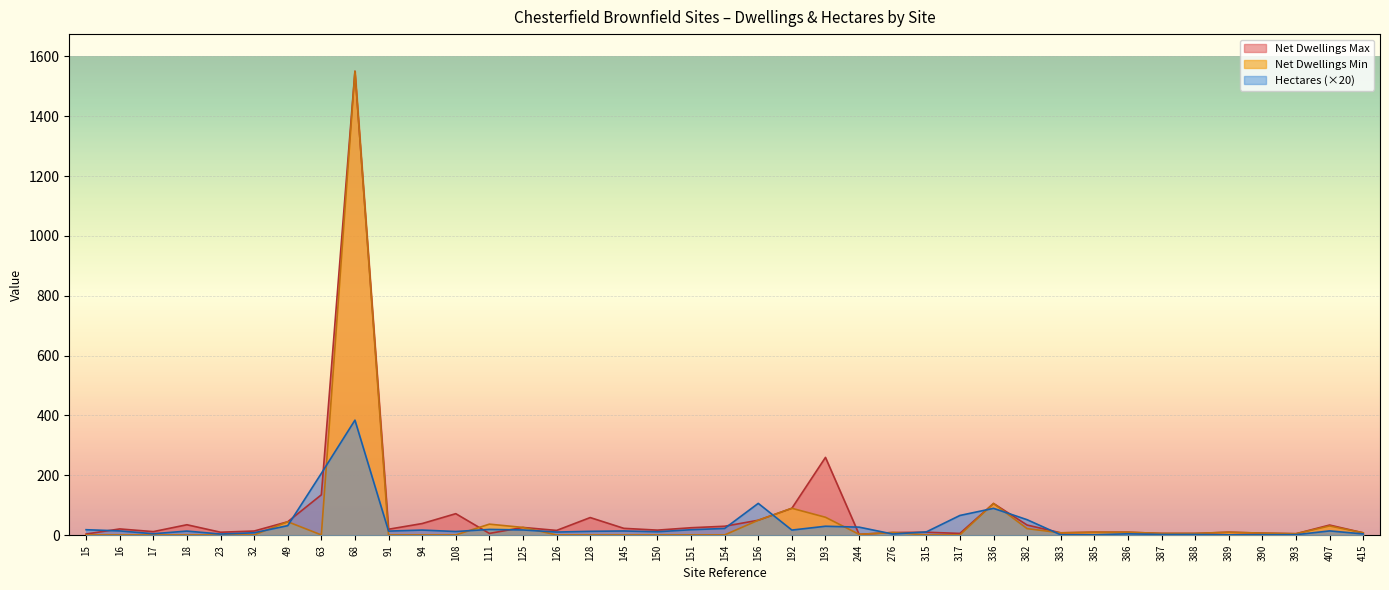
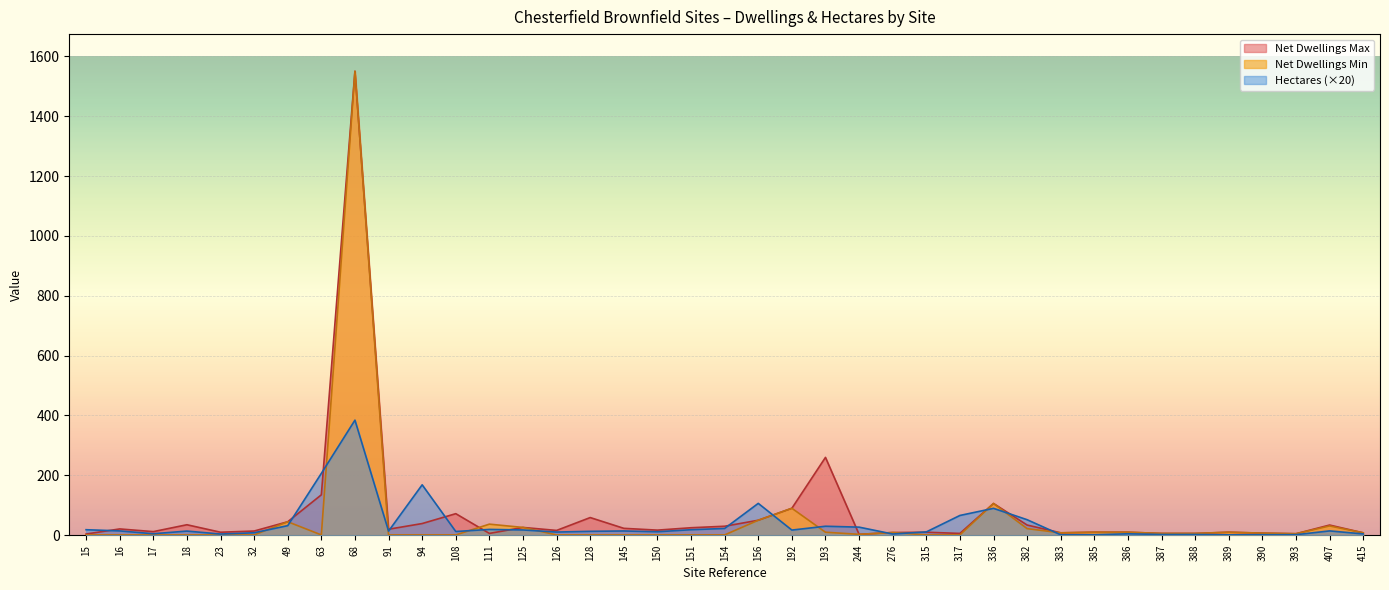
  {
    "Net Dwellings Max": {
      "18": 40,
      "63": 140,
      "94": 40,
      "108": 70,
      "111": 10,
      "128": 60,
      "145": 20,
      "193": 260,
      "382": 30
    },
    "Net Dwellings Min": {
      "16": 0,
      "18": 0,
      "63": 0,
      "91": 0,
      "94": 0,
      "108": 0,
      "111": 40,
      "126": 0,
      "128": 0,
      "145": 0,
      "150": 0,
      "151": 0,
      "154": 0,
-     "193": 60,
+     "193": 10,
      "315": 0,
      "382": 20
    },
    "Hectares (×20)": {
      "15": 20,
      "18": 10,
      "49": 30,
      "63": 210,
      "68": 380,
-     "94": 20,
+     "94": 170,
      "108": 10,
      "111": 20,
      "125": 20,
      "128": 10,
      "145": 10,
      "156": 110,
      "192": 20,
      "193": 30,
      "244": 30,
      "317": 70,
      "336": 90,
      "382": 50,
      "389": 0,
      "407": 10
    }
  }
